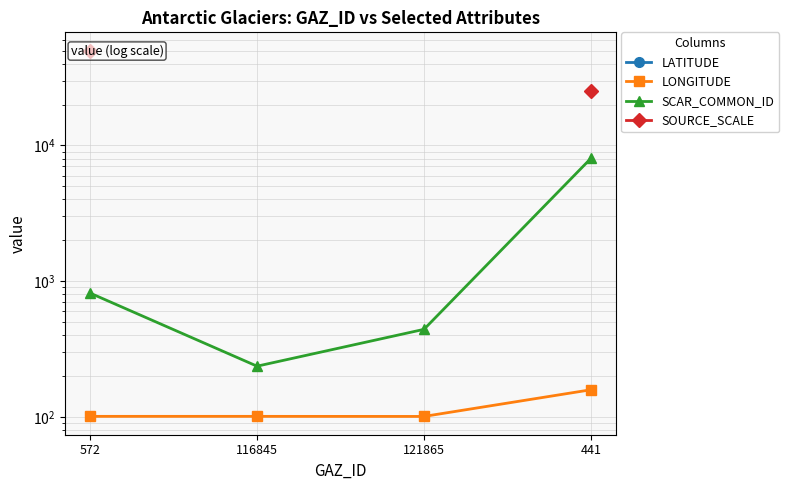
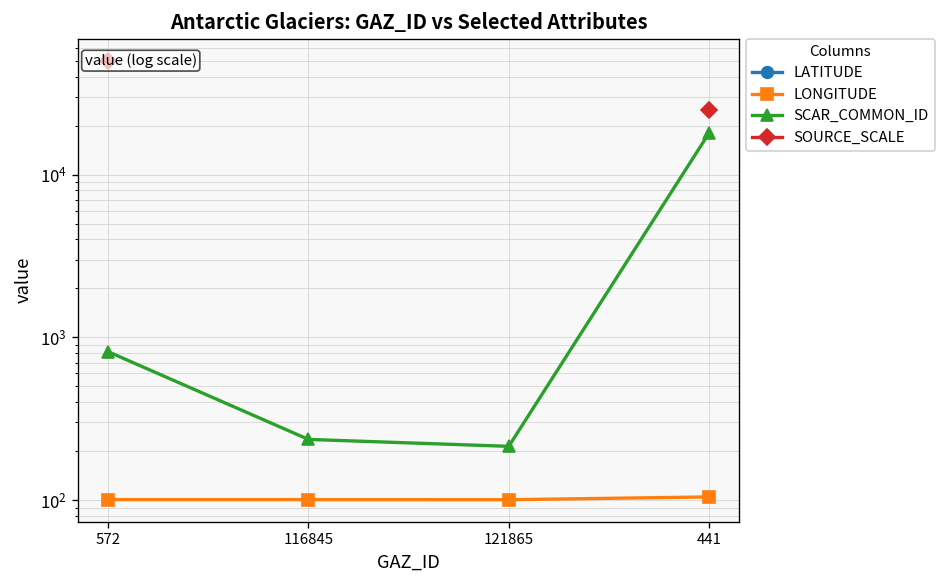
  {
    "LONGITUDE": {
      "572": 100,
      "116845": 100,
      "121865": 100,
-     "441": 160
+     "441": 100
    },
    "SCAR_COMMON_ID": {
      "572": 800,
      "116845": 240,
-     "121865": 440,
-     "441": 8000
+     "121865": 210,
+     "441": 18000
    },
    "SOURCE_SCALE": {
      "441": 25000
    }
  }
